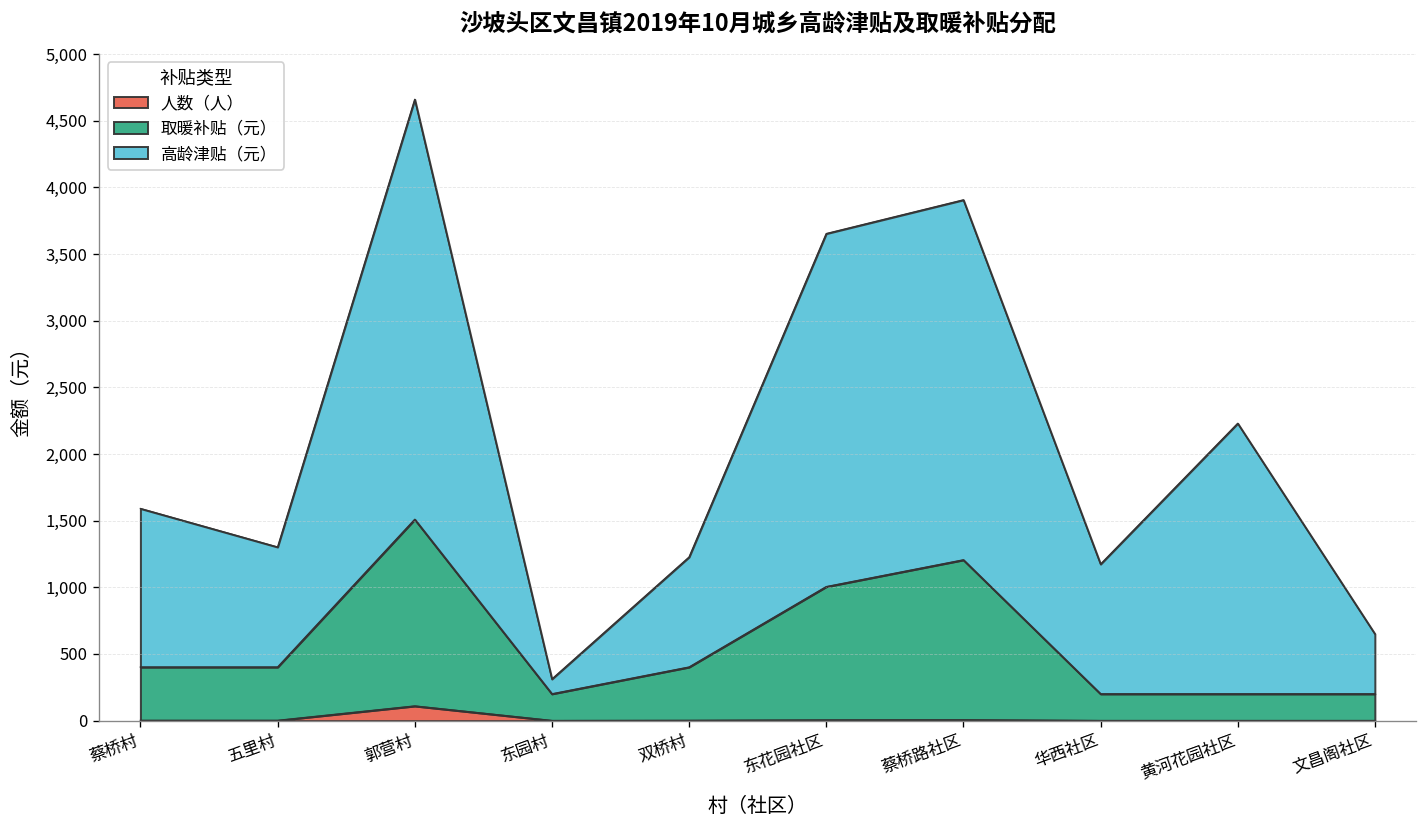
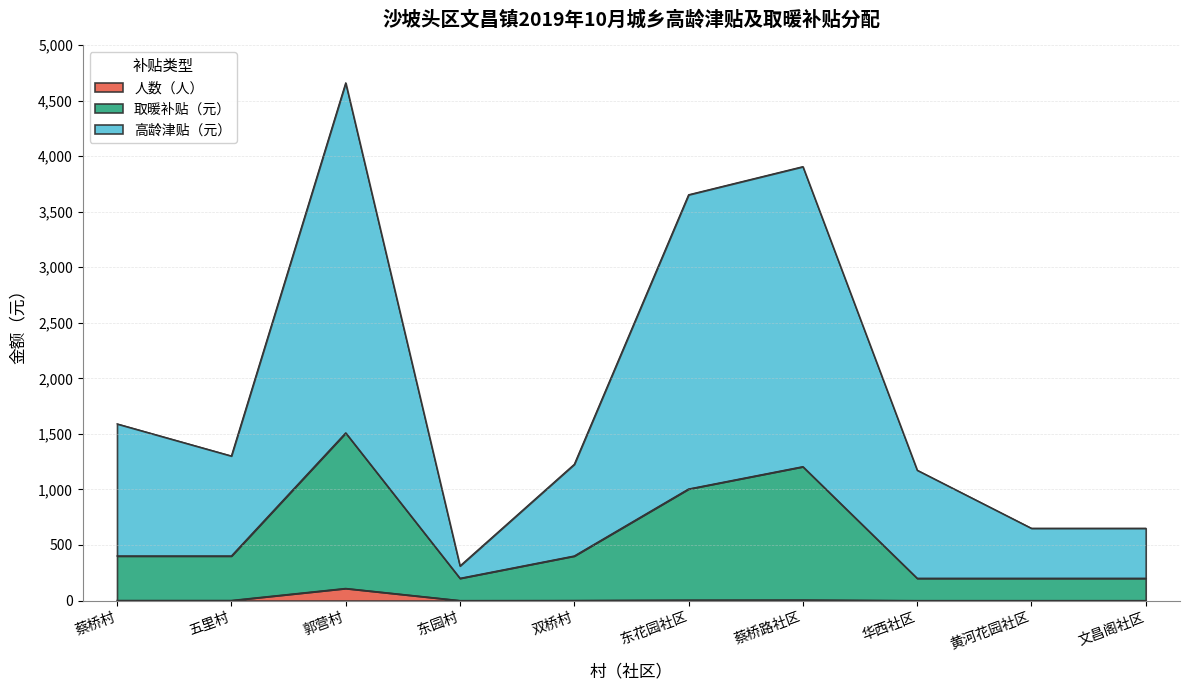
  {
    "人数（人）": {
      "蔡桥村": "0",
      "五里村": "0",
      "郭营村": "110",
      "东园村": "0",
      "双桥村": "0",
      "东花园社区": "10",
      "蔡桥路社区": "10",
      "华西社区": "0",
      "黄河花园社区": "0",
      "文昌阁社区": "0"
    },
    "取暖补贴（元）": {
      "蔡桥村": "400",
      "五里村": "400",
      "郭营村": "1,400",
      "东园村": "200",
      "双桥村": "400",
      "东花园社区": "1,000",
      "蔡桥路社区": "1,200",
      "华西社区": "200",
      "黄河花园社区": "200",
      "文昌阁社区": "200"
    },
    "高龄津贴（元）": {
      "蔡桥村": "1,190",
      "五里村": "900",
      "郭营村": "3,150",
      "东园村": "110",
      "双桥村": "830",
      "东花园社区": "2,650",
      "蔡桥路社区": "2,700",
      "华西社区": "970",
-     "黄河花园社区": "2,030",
+     "黄河花园社区": "450",
      "文昌阁社区": "450"
    }
  }
